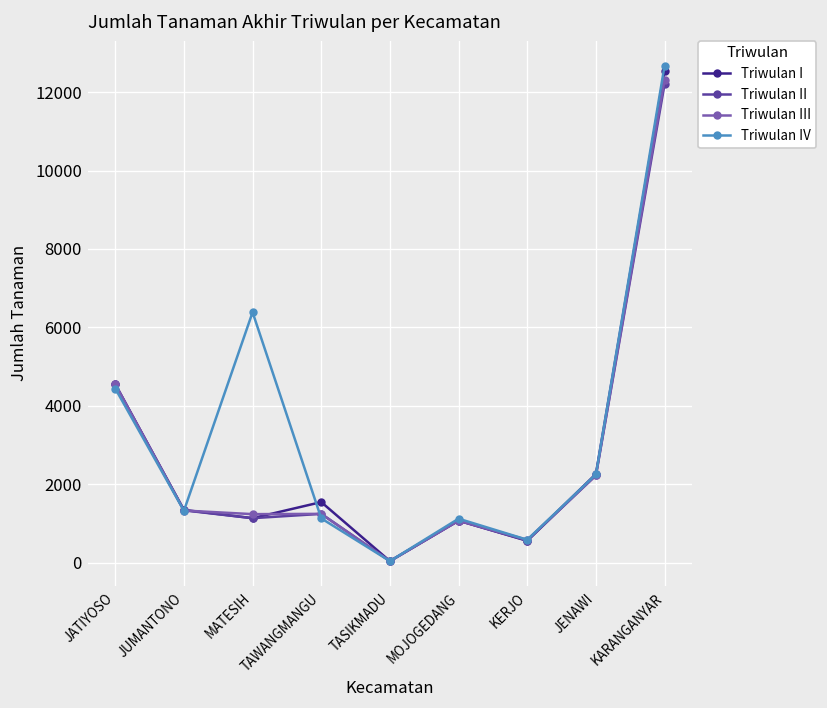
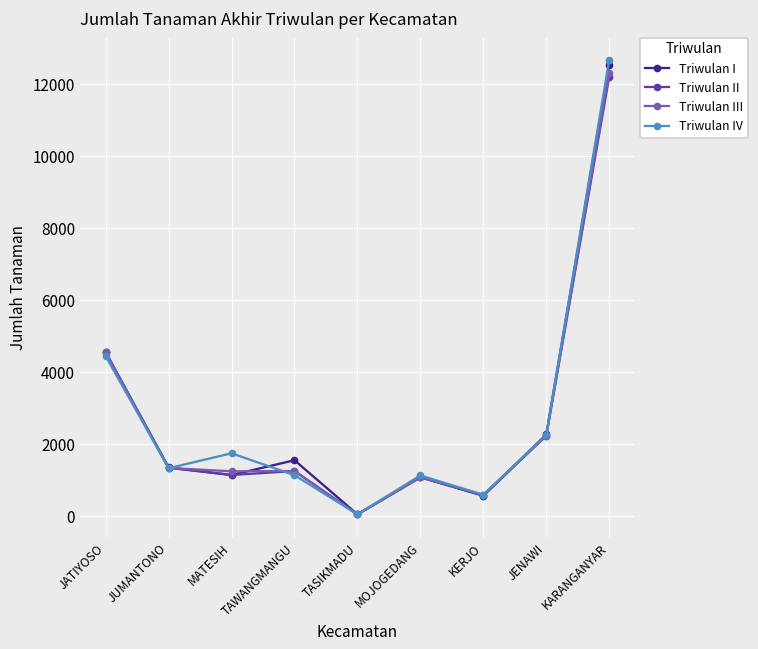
  {
    "Triwulan IV": {
      "JATIYOSO": 4400,
-     "MATESIH": 6400,
+     "MATESIH": 1700,
      "TAWANGMANGU": 1100,
      "KARANGANYAR": 12700
    }
  }
